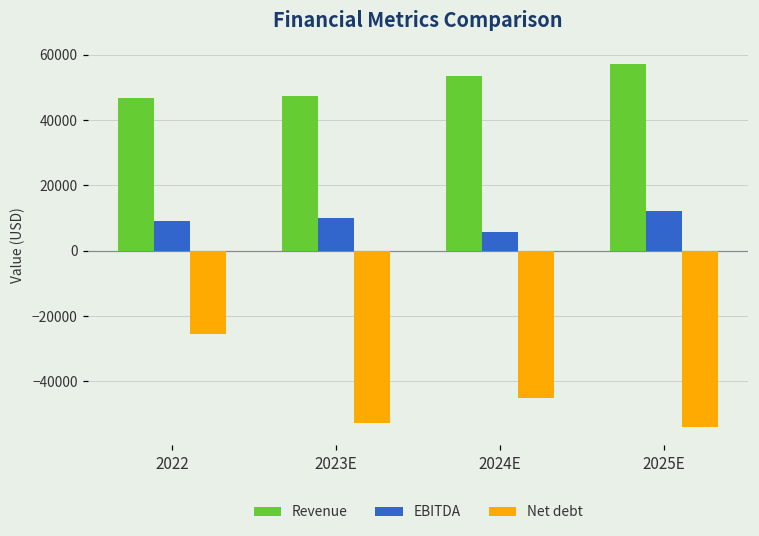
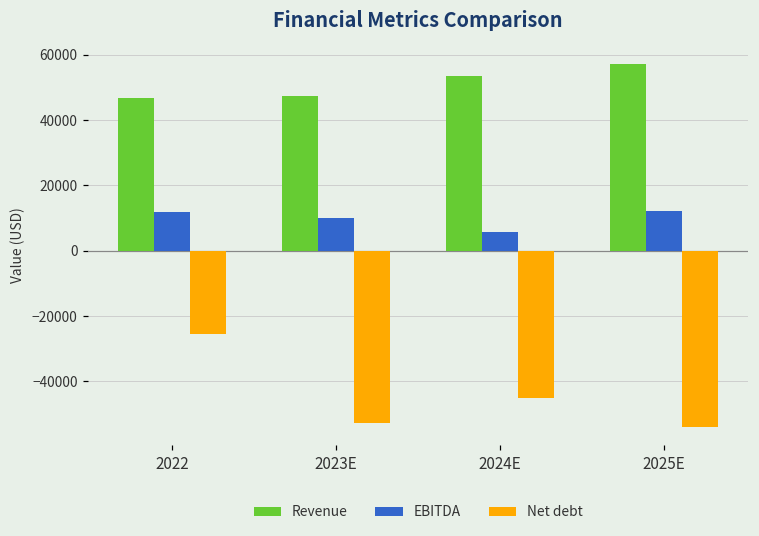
  {
    "Revenue": {
      "2022": 47000,
      "2023E": 47000,
      "2024E": 53000,
      "2025E": 57000
    },
    "EBITDA": {
-     "2022": 9000,
+     "2022": 12000,
      "2023E": 10000,
      "2024E": 6000,
      "2025E": 12000
    },
    "Net debt": {
      "2022": -25000,
      "2023E": -53000,
      "2024E": -45000,
      "2025E": -54000
    }
  }
